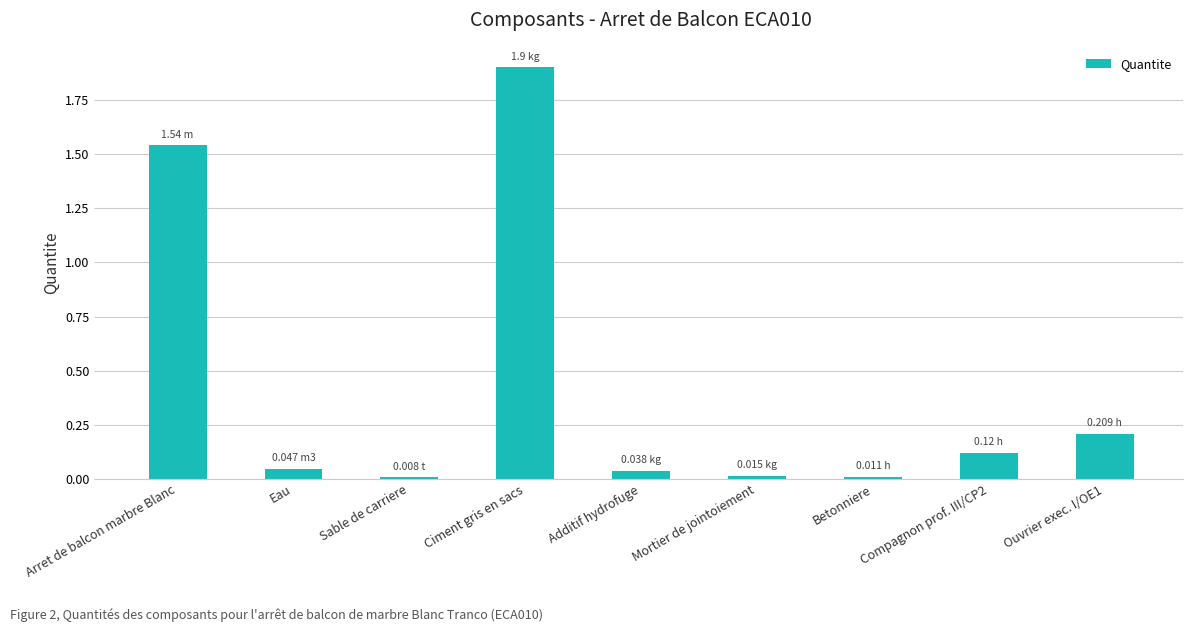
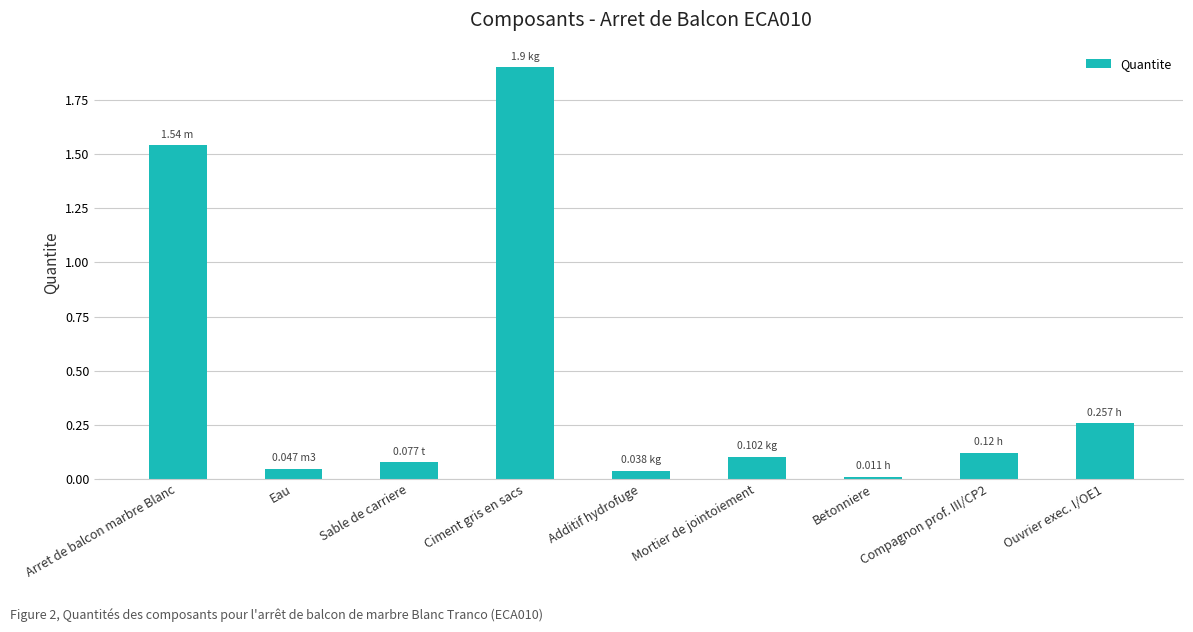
  {
    "Arret de balcon marbre Blanc": 1.54,
    "Eau": 0.047,
-   "Sable de carriere": 0.008,
+   "Sable de carriere": 0.077,
    "Ciment gris en sacs": 1.9,
    "Additif hydrofuge": 0.038,
-   "Mortier de jointoiement": 0.015,
+   "Mortier de jointoiement": 0.102,
    "Betonniere": 0.011,
    "Compagnon prof. III/CP2": 0.12,
-   "Ouvrier exec. I/OE1": 0.209
+   "Ouvrier exec. I/OE1": 0.257
  }
